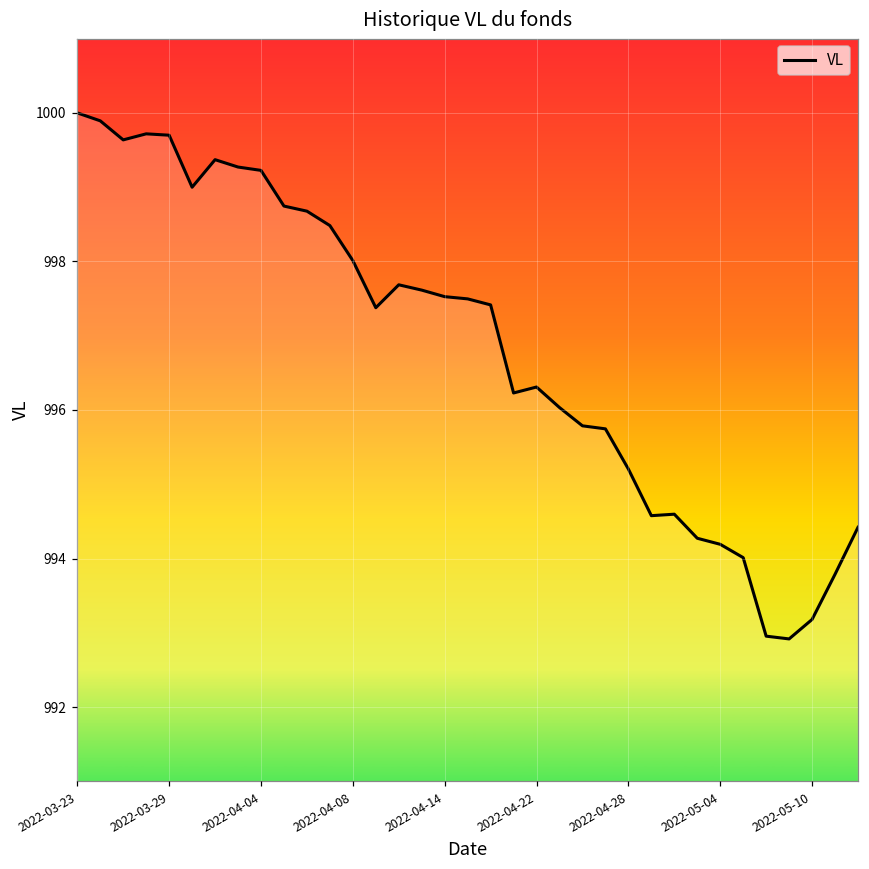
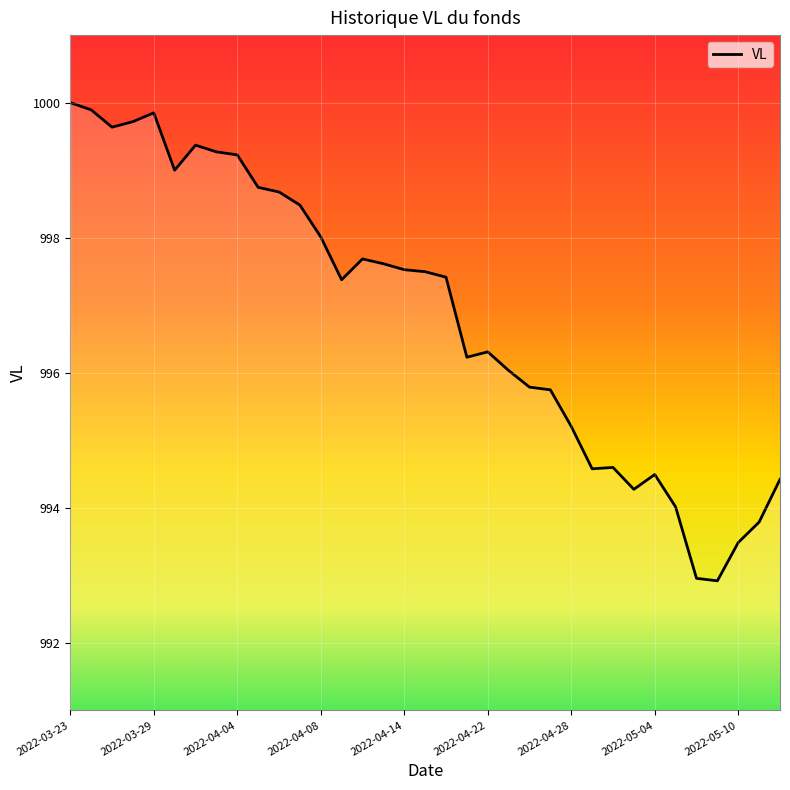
  {
    "2022-03-23": 1000.0,
-   "2022-03-29": 999.7,
+   "2022-03-29": 999.8,
    "2022-04-04": 999.2,
    "2022-04-08": 998.0,
    "2022-04-14": 997.5,
    "2022-04-22": 996.3,
    "2022-04-28": 995.2,
-   "2022-05-04": 994.2,
-   "2022-05-10": 993.2
+   "2022-05-04": 994.5,
+   "2022-05-10": 993.5
  }
